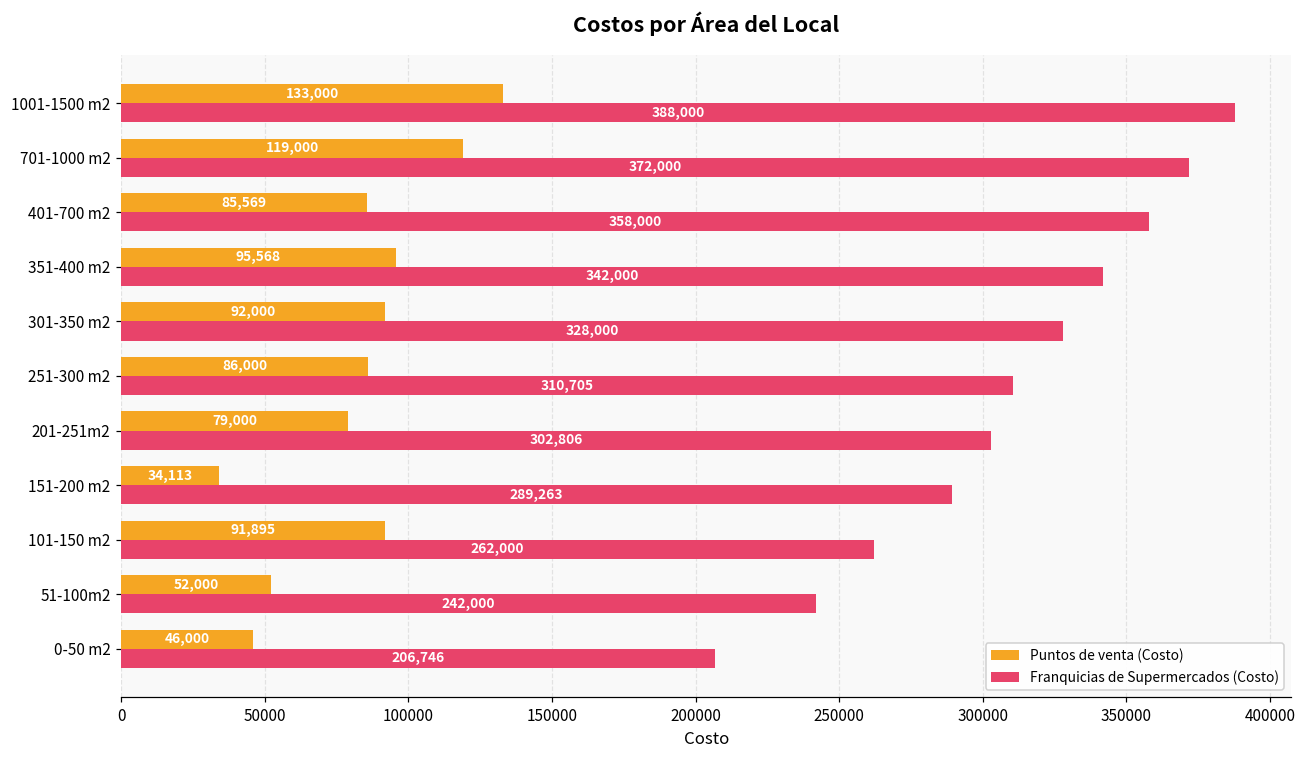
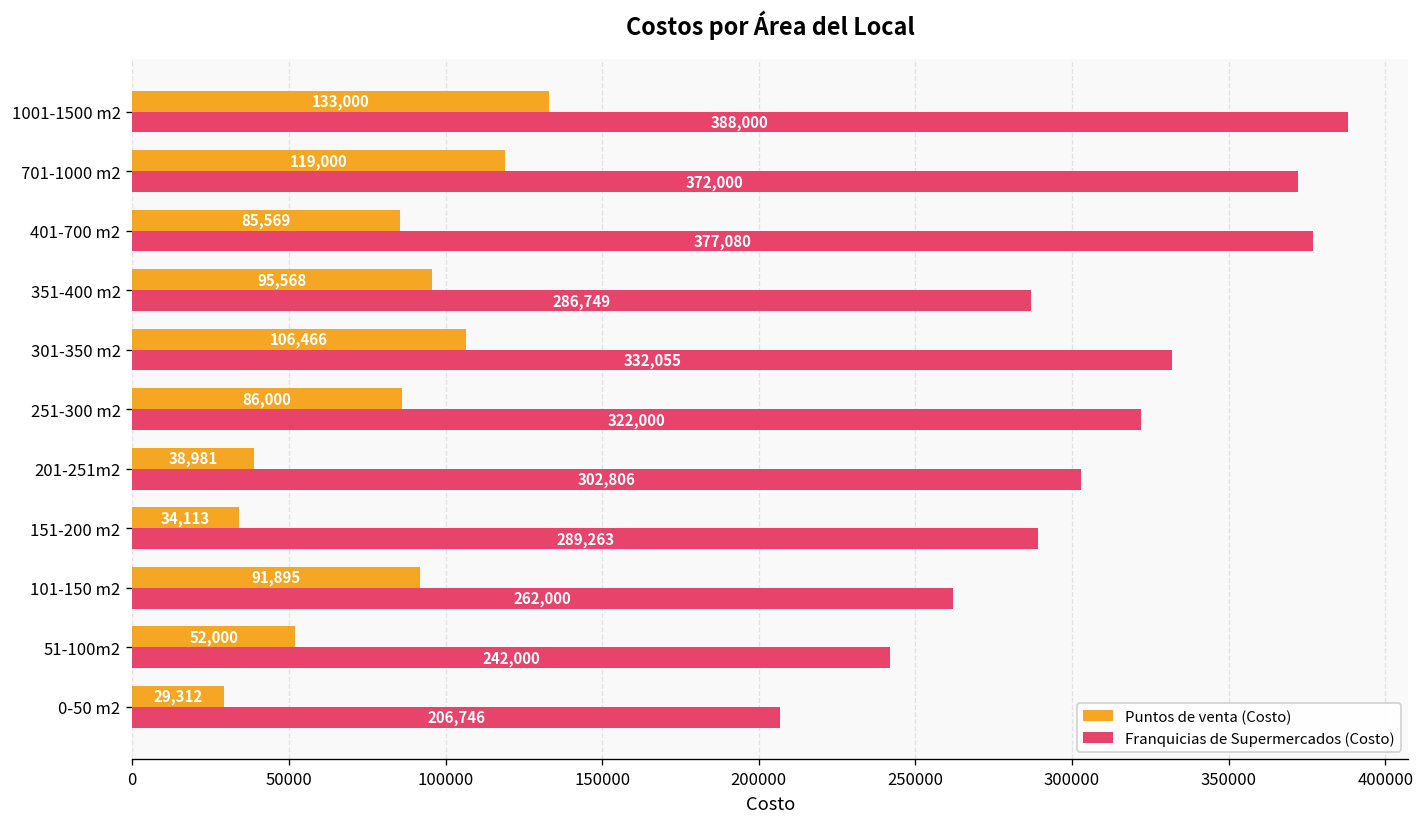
  {
    "Puntos de venta (Costo)": {
      "1001-1500 m2": "133,000",
      "701-1000 m2": "119,000",
      "401-700 m2": "85,569",
      "351-400 m2": "95,568",
-     "301-350 m2": "92,000",
+     "301-350 m2": "106,466",
      "251-300 m2": "86,000",
-     "201-251m2": "79,000",
+     "201-251m2": "38,981",
      "151-200 m2": "34,113",
      "101-150 m2": "91,895",
      "51-100m2": "52,000",
-     "0-50 m2": "46,000"
+     "0-50 m2": "29,312"
    },
    "Franquicias de Supermercados (Costo)": {
      "1001-1500 m2": "388,000",
      "701-1000 m2": "372,000",
-     "401-700 m2": "358,000",
-     "351-400 m2": "342,000",
-     "301-350 m2": "328,000",
-     "251-300 m2": "310,705",
+     "401-700 m2": "377,080",
+     "351-400 m2": "286,749",
+     "301-350 m2": "332,055",
+     "251-300 m2": "322,000",
      "201-251m2": "302,806",
      "151-200 m2": "289,263",
      "101-150 m2": "262,000",
      "51-100m2": "242,000",
      "0-50 m2": "206,746"
    }
  }
